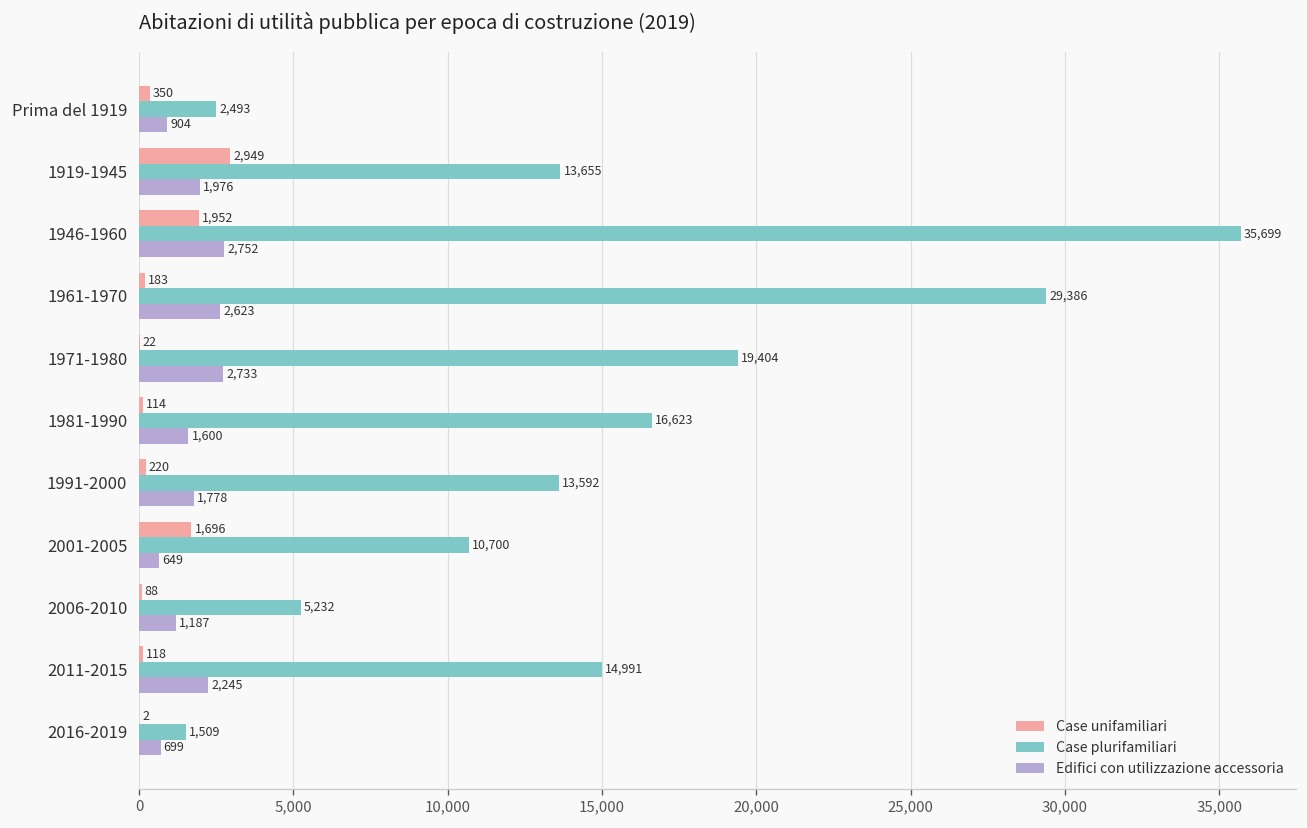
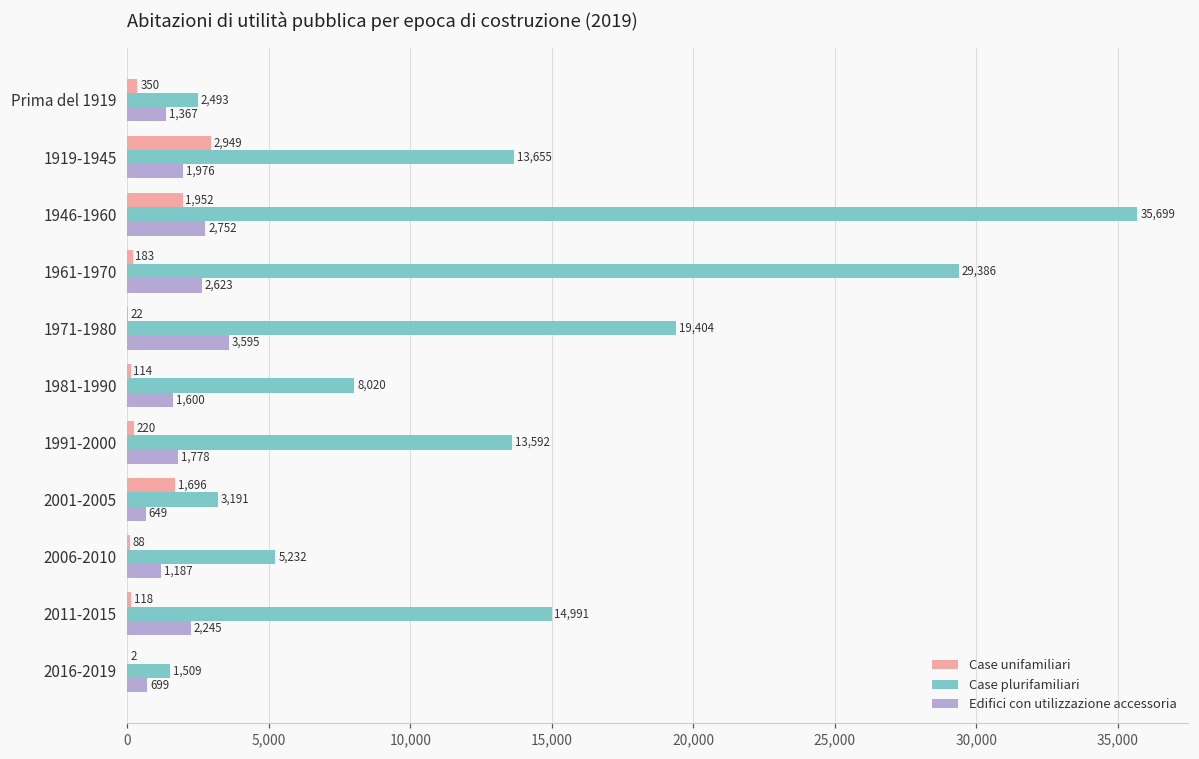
  {
    "Case unifamiliari": {
      "Prima del 1919": "350",
      "1919-1945": "2,949",
      "1946-1960": "1,952",
      "1961-1970": "183",
      "1971-1980": "22",
      "1981-1990": "114",
      "1991-2000": "220",
      "2001-2005": "1,696",
      "2006-2010": "88",
      "2011-2015": "118",
      "2016-2019": "2"
    },
    "Case plurifamiliari": {
      "Prima del 1919": "2,493",
      "1919-1945": "13,655",
      "1946-1960": "35,699",
      "1961-1970": "29,386",
      "1971-1980": "19,404",
-     "1981-1990": "16,623",
+     "1981-1990": "8,020",
      "1991-2000": "13,592",
-     "2001-2005": "10,700",
+     "2001-2005": "3,191",
      "2006-2010": "5,232",
      "2011-2015": "14,991",
      "2016-2019": "1,509"
    },
    "Edifici con utilizzazione accessoria": {
-     "Prima del 1919": "904",
+     "Prima del 1919": "1,367",
      "1919-1945": "1,976",
      "1946-1960": "2,752",
      "1961-1970": "2,623",
-     "1971-1980": "2,733",
+     "1971-1980": "3,595",
      "1981-1990": "1,600",
      "1991-2000": "1,778",
      "2001-2005": "649",
      "2006-2010": "1,187",
      "2011-2015": "2,245",
      "2016-2019": "699"
    }
  }
